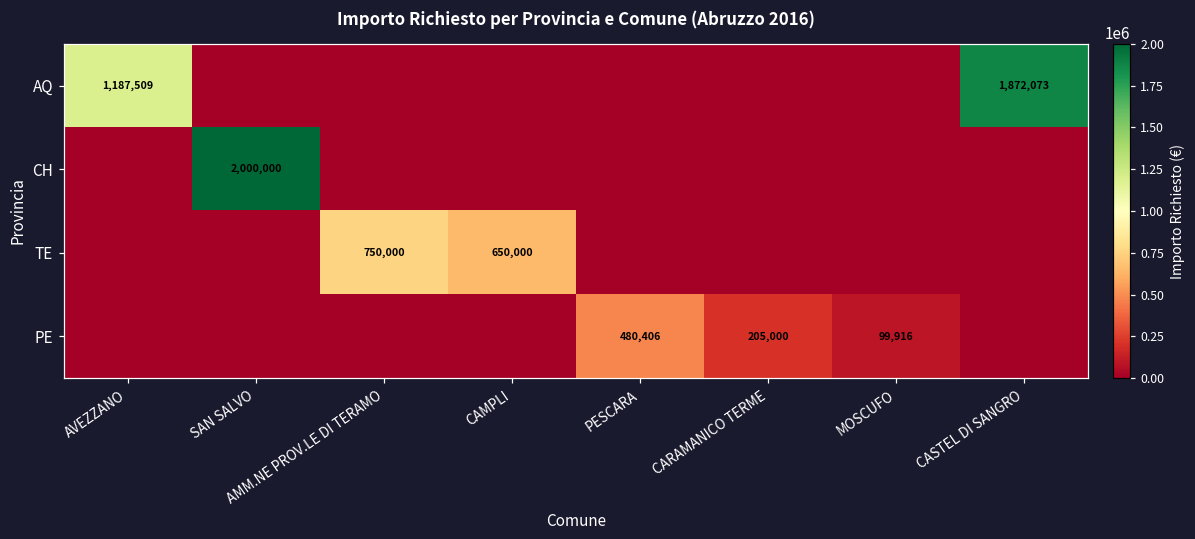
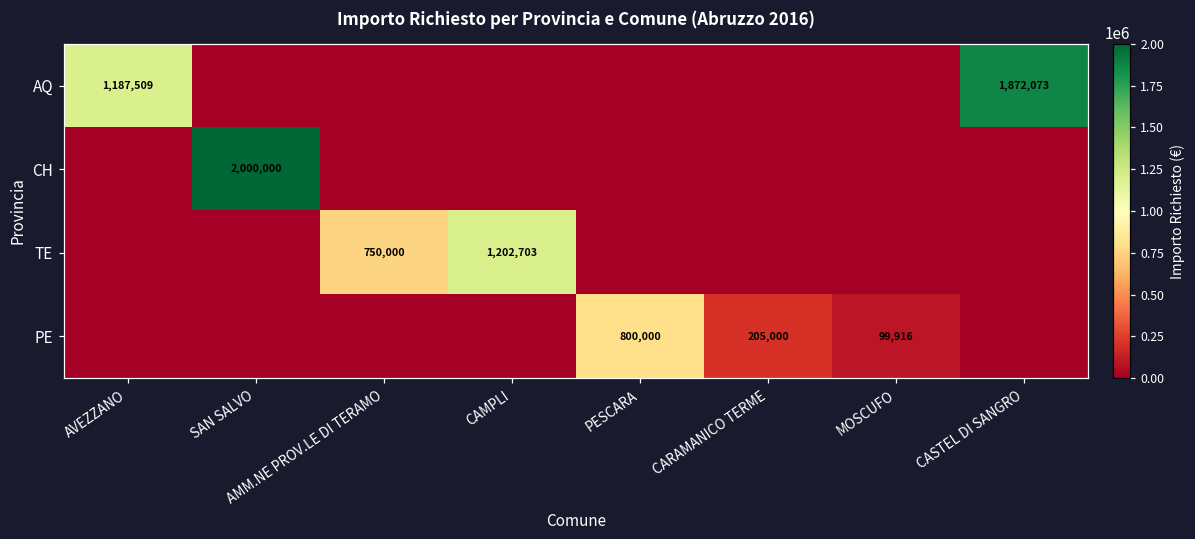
  {
    "AQ": {
      "AVEZZANO": "1,187,509",
      "CASTEL DI SANGRO": "1,872,073"
    },
    "CH": {
      "SAN SALVO": "2,000,000"
    },
    "TE": {
      "AMM.NE PROV.LE DI TERAMO": "750,000",
-     "CAMPLI": "650,000"
+     "CAMPLI": "1,202,703"
    },
    "PE": {
-     "PESCARA": "480,406",
+     "PESCARA": "800,000",
      "CARAMANICO TERME": "205,000",
      "MOSCUFO": "99,916"
    }
  }
